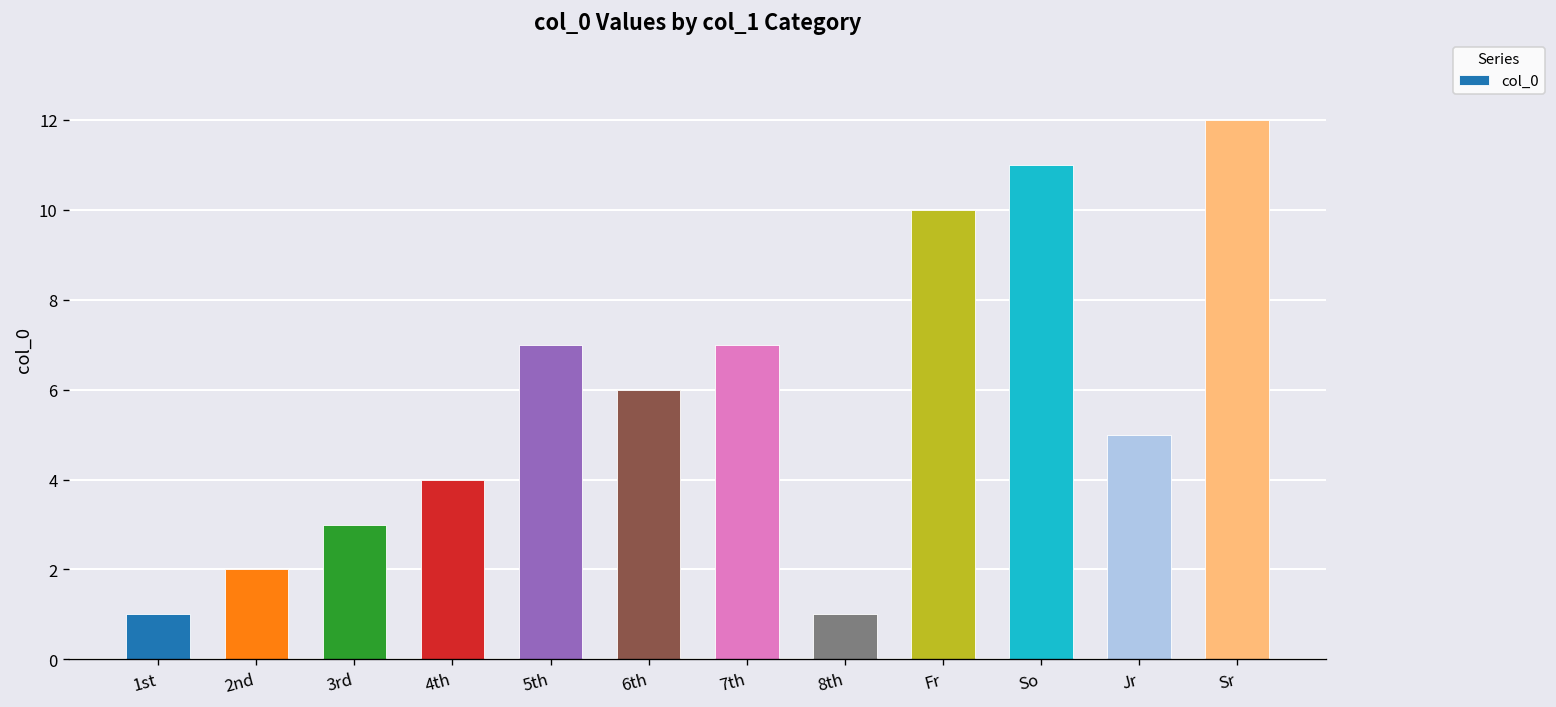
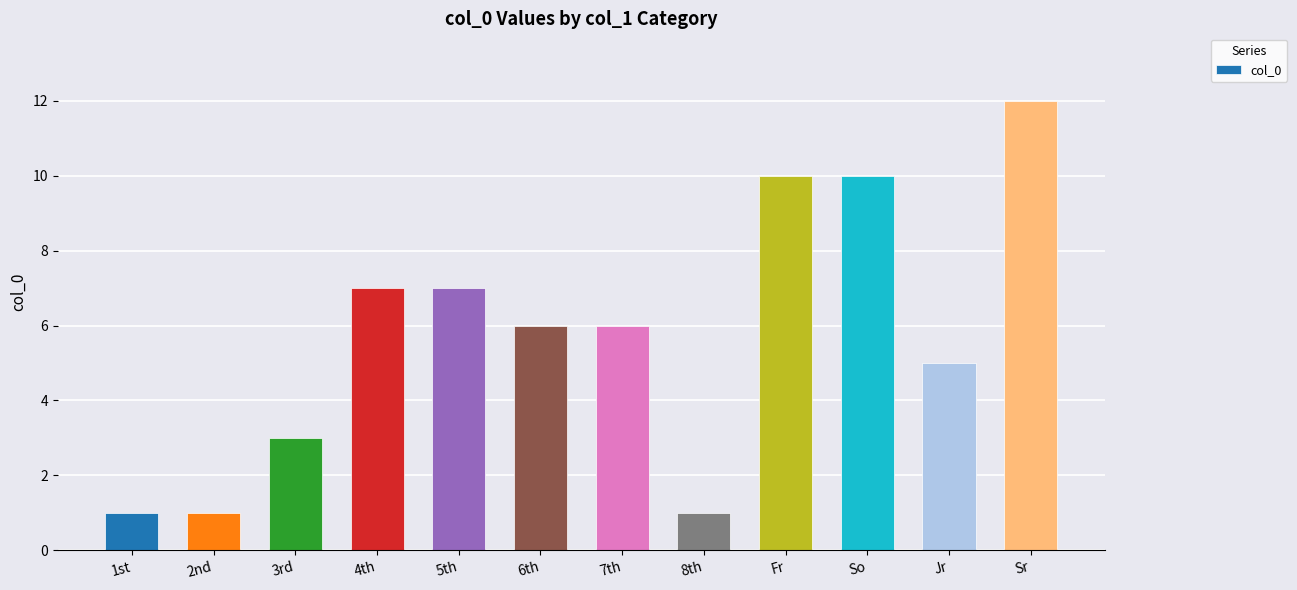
  {
    "1st": 1,
-   "2nd": 2,
+   "2nd": 1,
    "3rd": 3,
-   "4th": 4,
+   "4th": 7,
    "5th": 7,
    "6th": 6,
-   "7th": 7,
+   "7th": 6,
    "8th": 1,
    "Fr": 10,
-   "So": 11,
+   "So": 10,
    "Jr": 5,
    "Sr": 12
  }
